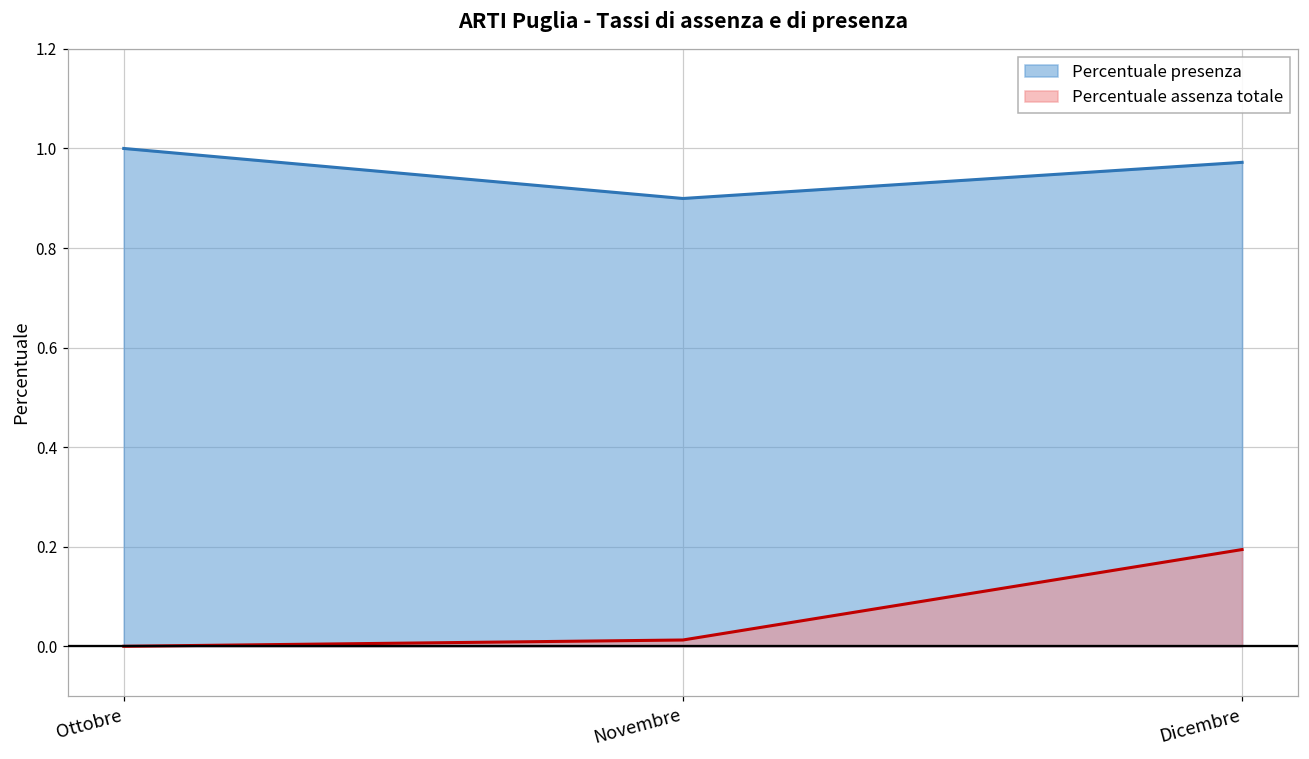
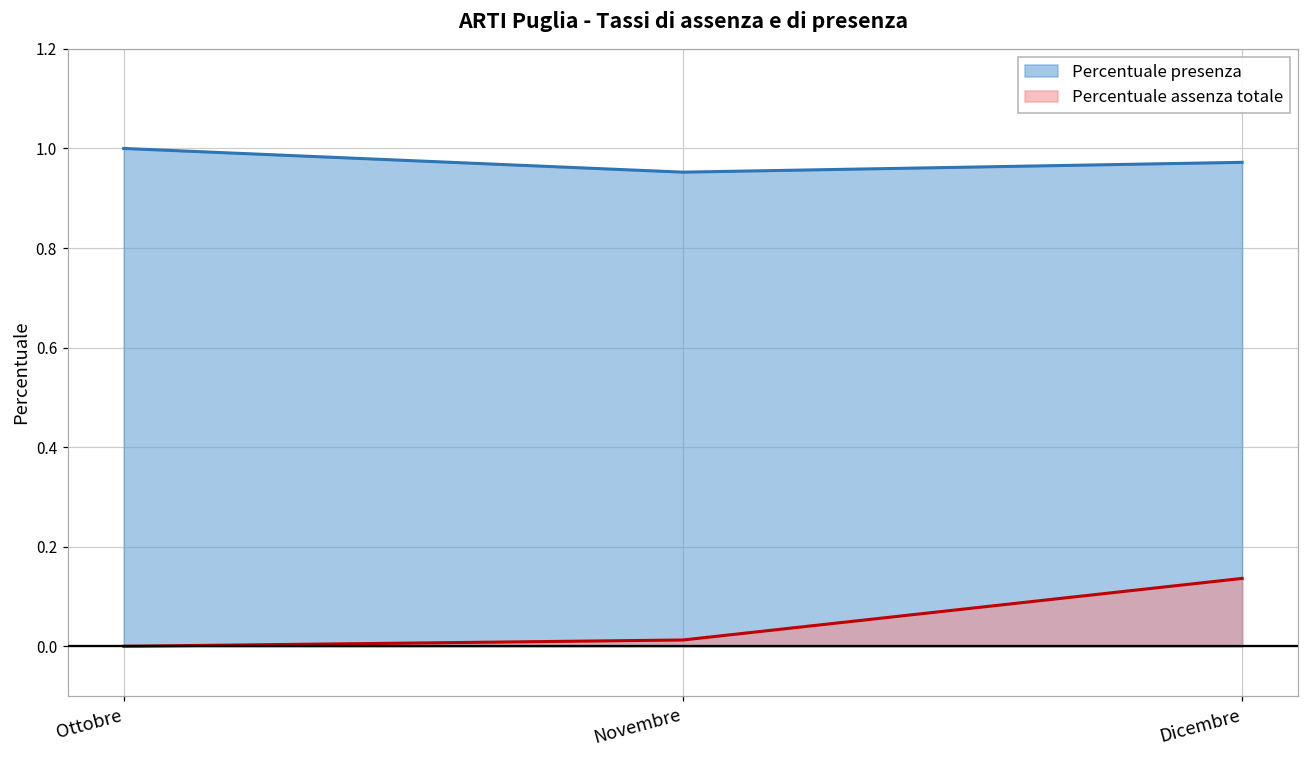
  {
    "Percentuale presenza": {
      "Ottobre": 1.00,
-     "Novembre": 0.90,
+     "Novembre": 0.95,
      "Dicembre": 0.97
    },
    "Percentuale assenza totale": {
      "Ottobre": 0.00,
      "Novembre": 0.01,
-     "Dicembre": 0.19
+     "Dicembre": 0.14
    }
  }
